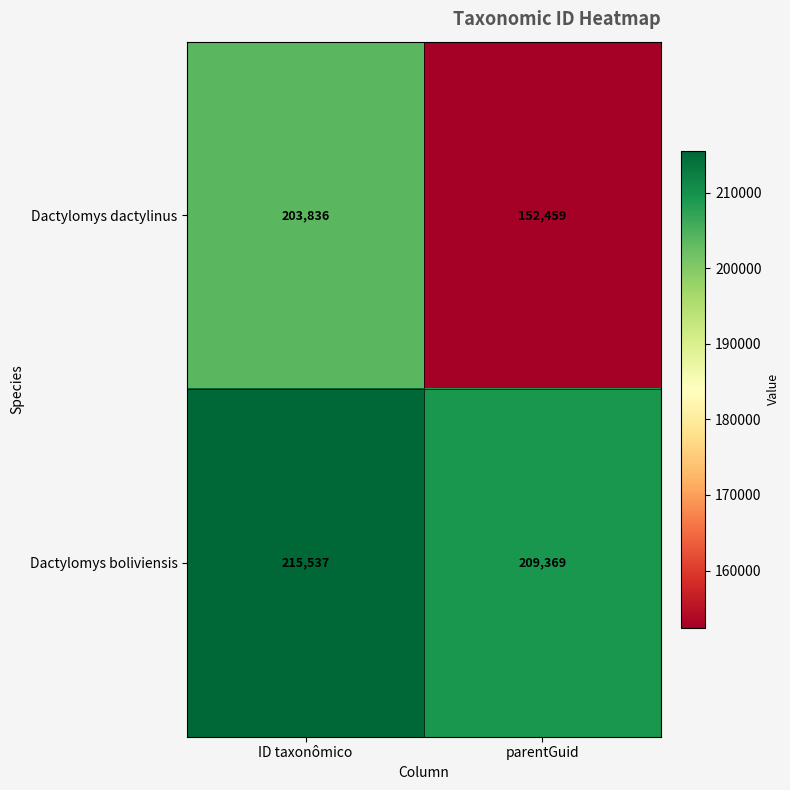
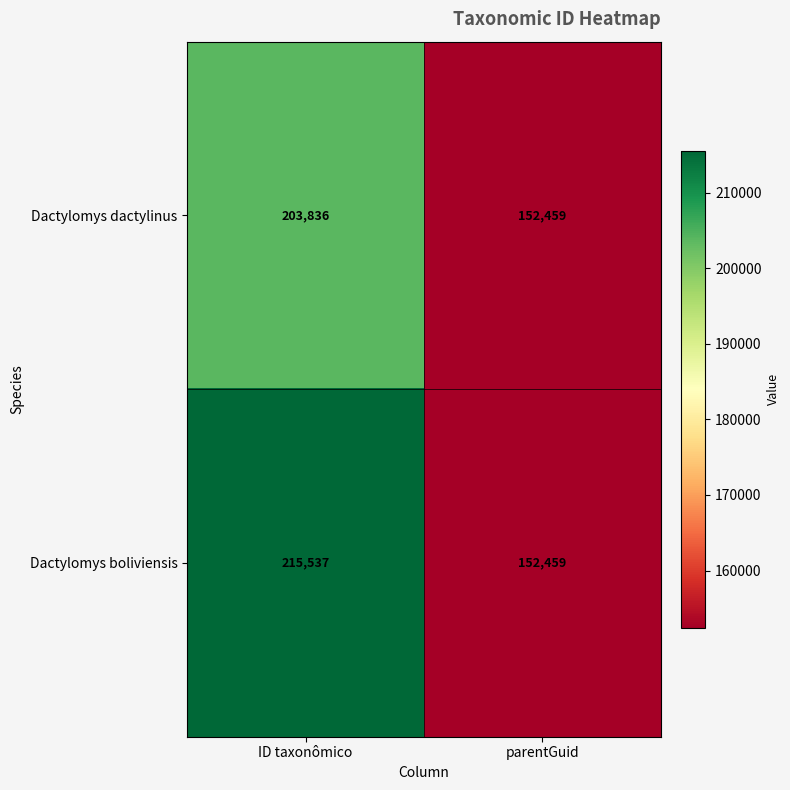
  {
    "Dactylomys dactylinus": {
      "ID taxonômico": "203,836",
      "parentGuid": "152,459"
    },
    "Dactylomys boliviensis": {
      "ID taxonômico": "215,537",
-     "parentGuid": "209,369"
+     "parentGuid": "152,459"
    }
  }
